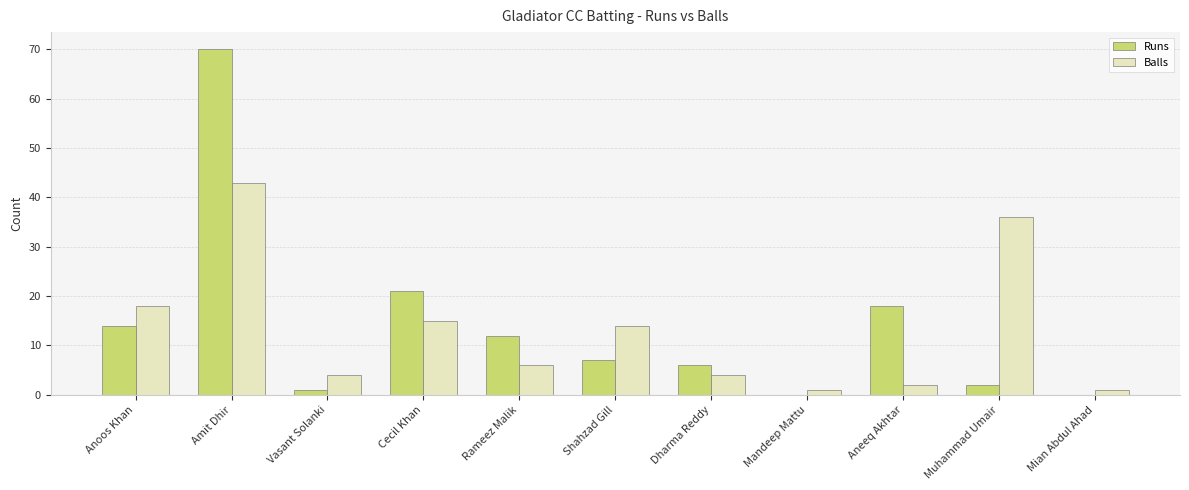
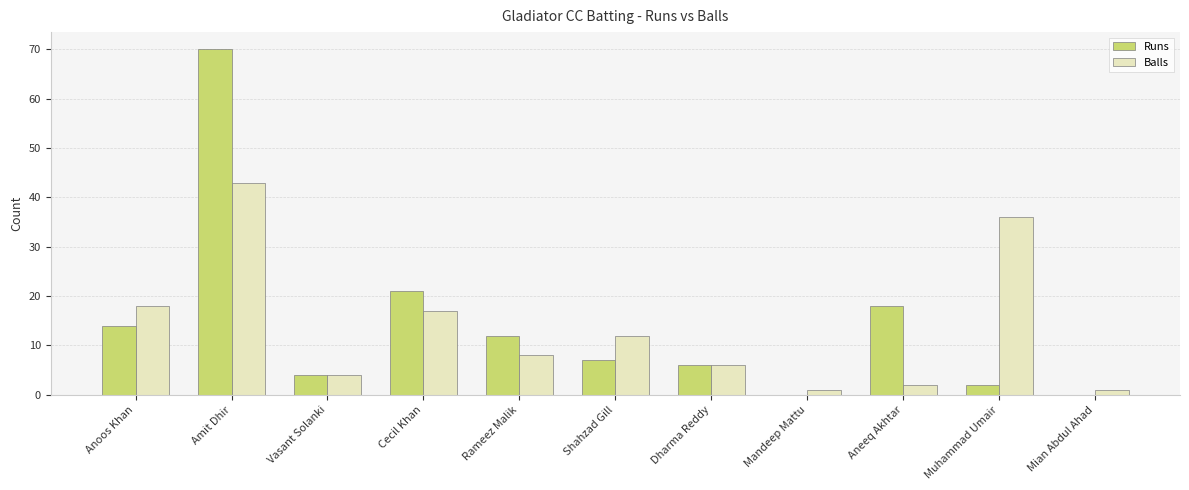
  {
    "Runs": {
      "Anoos Khan": 14,
      "Amit Dhir": 70,
-     "Vasant Solanki": 1,
+     "Vasant Solanki": 4,
      "Cecil Khan": 21,
      "Rameez Malik": 12,
      "Shahzad Gill": 7,
      "Dharma Reddy": 6,
      "Mandeep Mattu": 0,
      "Aneeq Akhtar": 18,
      "Muhammad Umair": 2,
      "Mian Abdul Ahad": 0
    },
    "Balls": {
      "Anoos Khan": 18,
      "Amit Dhir": 43,
      "Vasant Solanki": 4,
-     "Cecil Khan": 15,
-     "Rameez Malik": 6,
-     "Shahzad Gill": 14,
-     "Dharma Reddy": 4,
+     "Cecil Khan": 17,
+     "Rameez Malik": 8,
+     "Shahzad Gill": 12,
+     "Dharma Reddy": 6,
      "Mandeep Mattu": 1,
      "Aneeq Akhtar": 2,
      "Muhammad Umair": 36,
      "Mian Abdul Ahad": 1
    }
  }
